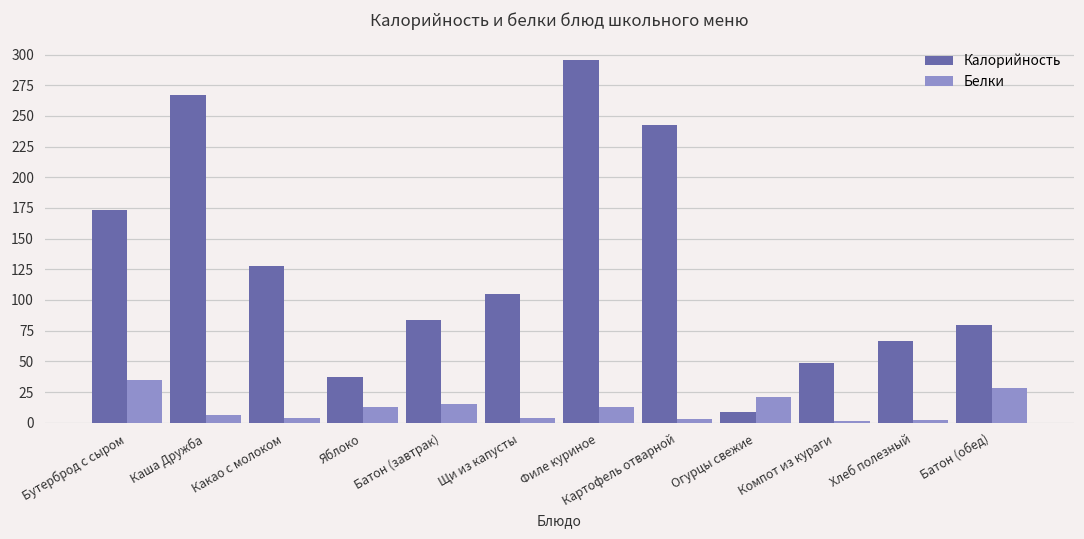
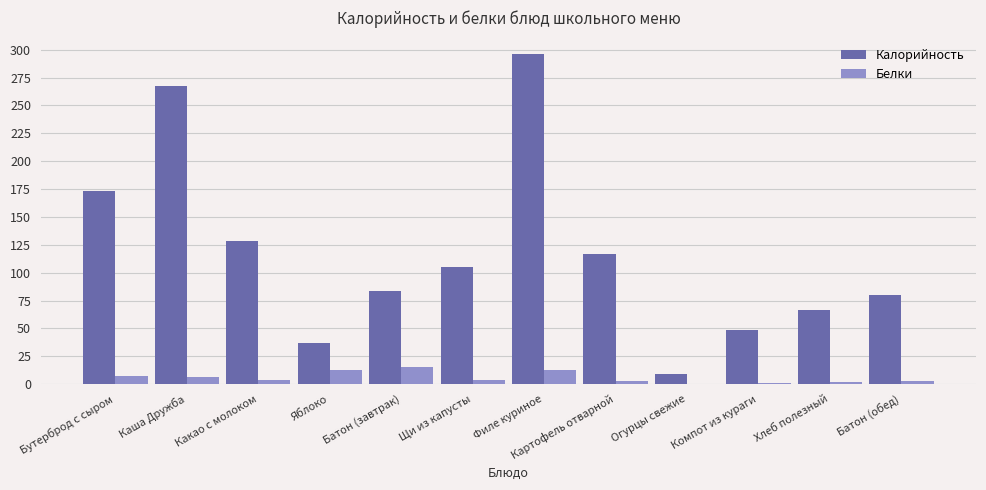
  {
    "Калорийность": {
      "Бутерброд с сыром": 173,
      "Каша Дружба": 267,
      "Какао с молоком": 128,
      "Яблоко": 37,
      "Батон (завтрак)": 84,
      "Щи из капусты": 105,
      "Филе куриное": 296,
-     "Картофель отварной": 243,
+     "Картофель отварной": 117,
      "Огурцы свежие": 9,
      "Компот из кураги": 49,
      "Хлеб полезный": 67,
      "Батон (обед)": 80
    },
    "Белки": {
-     "Бутерброд с сыром": 35,
+     "Бутерброд с сыром": 7,
      "Каша Дружба": 6,
      "Какао с молоком": 4,
      "Яблоко": 13,
      "Батон (завтрак)": 15,
      "Щи из капусты": 4,
      "Филе куриное": 13,
      "Картофель отварной": 3,
-     "Огурцы свежие": 21,
-     "Батон (обед)": 28
+     "Огурцы свежие": 1,
+     "Батон (обед)": 3
    }
  }
